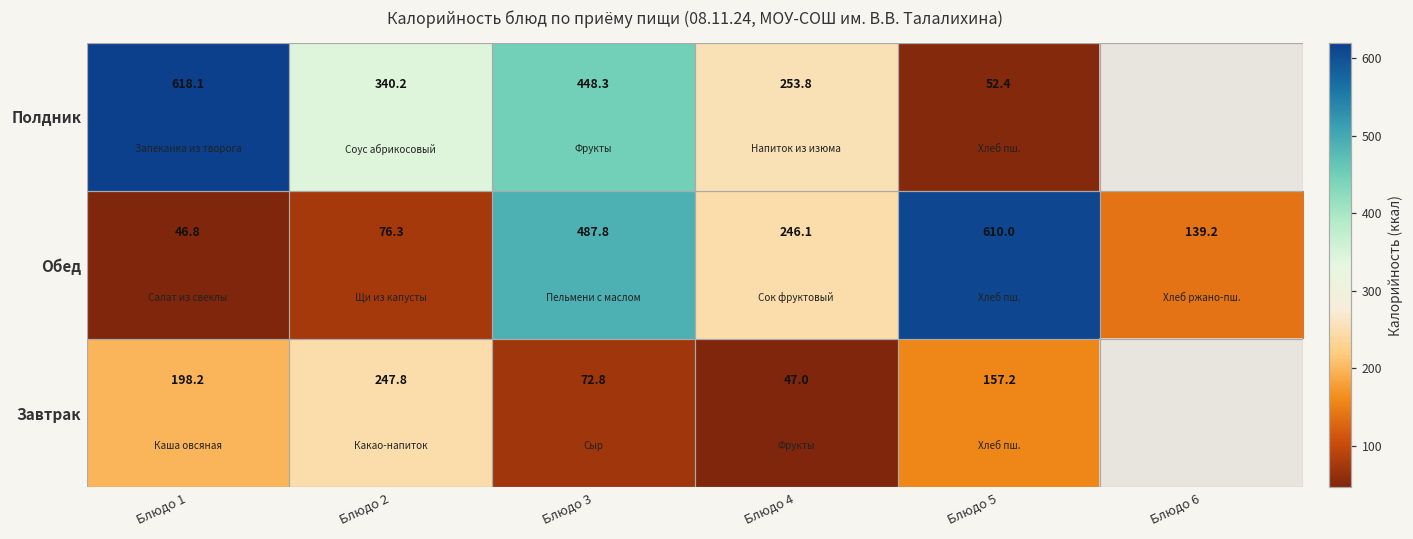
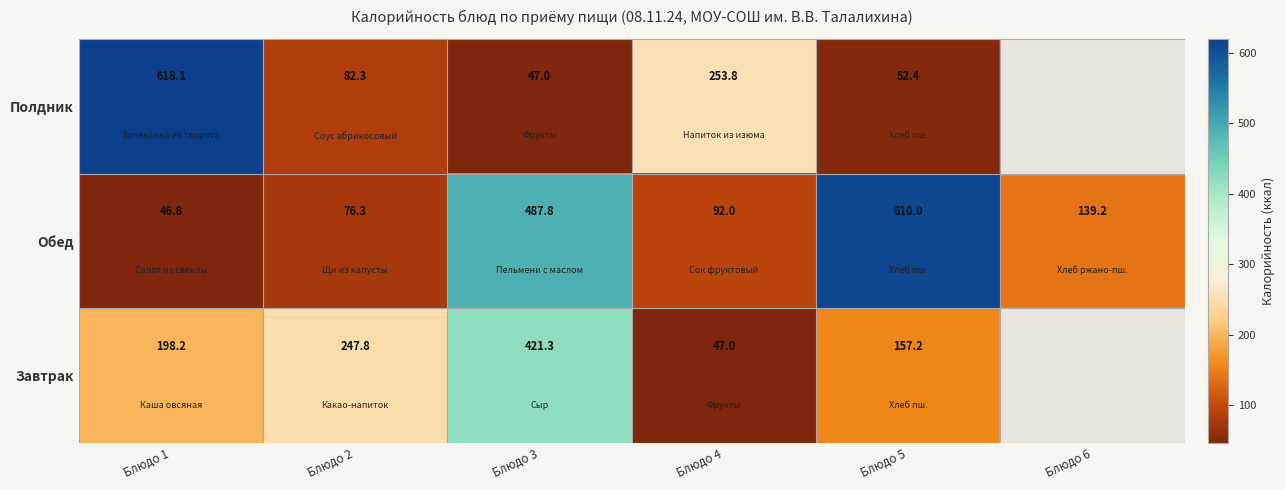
  {
    "Полдник": {
-     "Блюдо 2": 340.2,
-     "Блюдо 3": 448.3
+     "Блюдо 2": 82.3,
+     "Блюдо 3": 47.0
    },
    "Обед": {
-     "Блюдо 4": 246.1
+     "Блюдо 4": 92.0
    },
    "Завтрак": {
-     "Блюдо 3": 72.8
+     "Блюдо 3": 421.3
    }
  }
